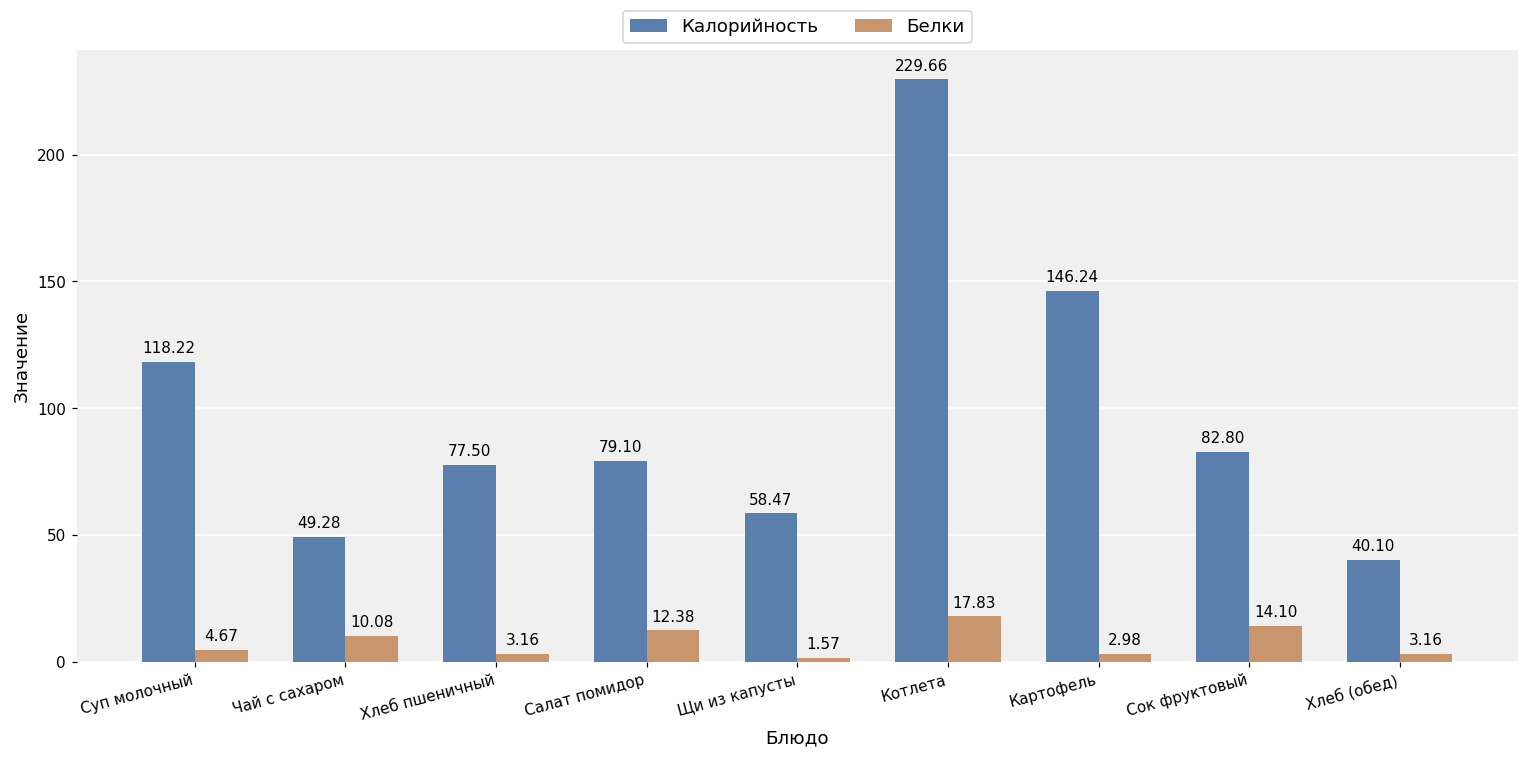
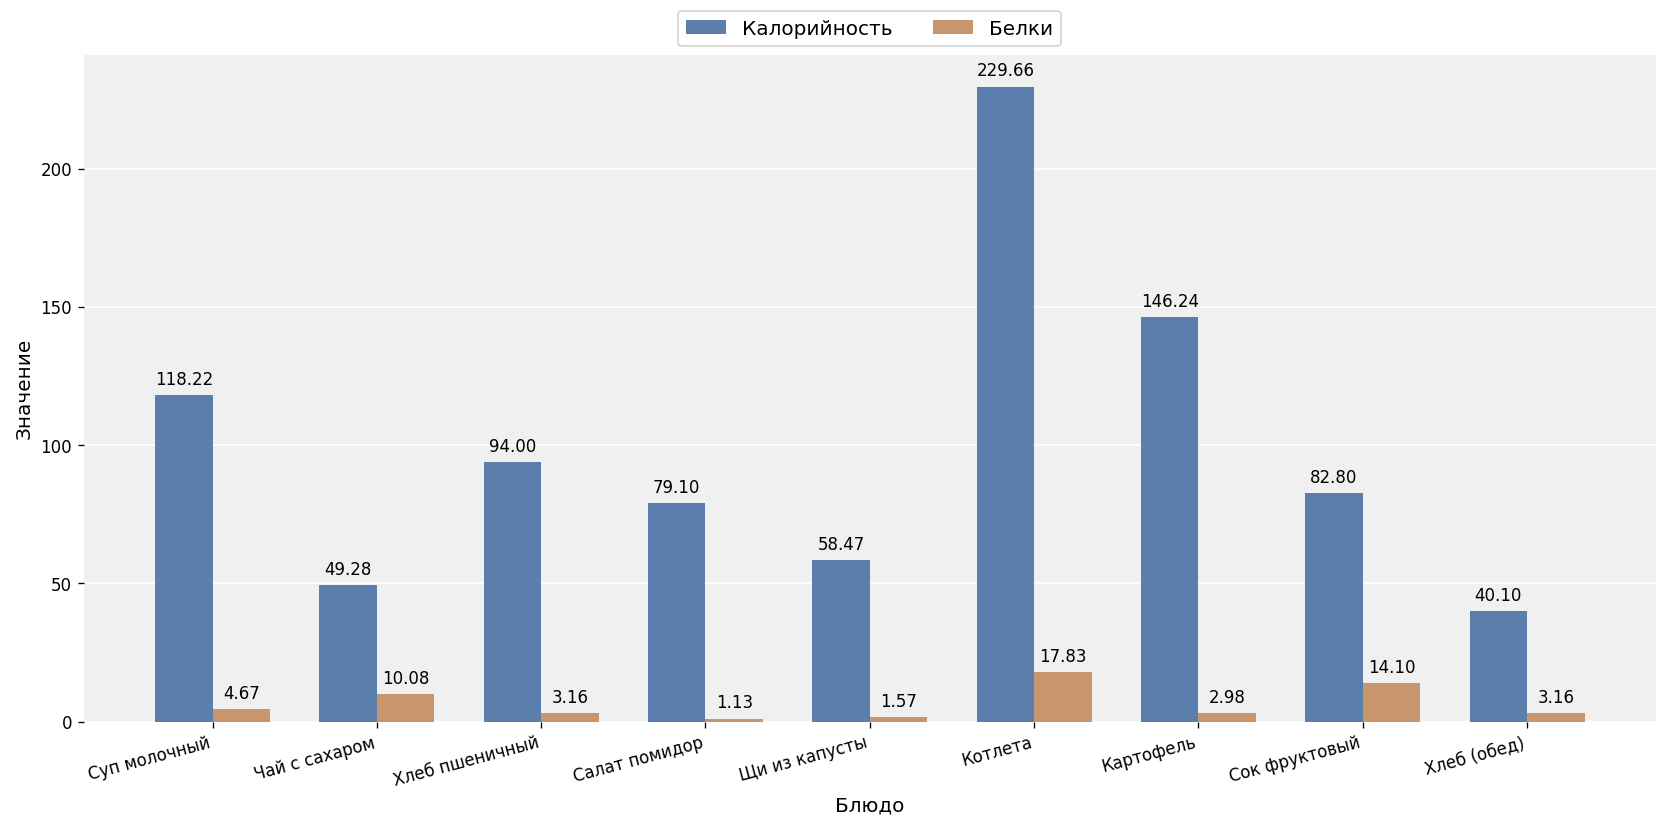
  {
    "Калорийность": {
      "Суп молочный": 118.22,
      "Чай с сахаром": 49.28,
-     "Хлеб пшеничный": 77.50,
+     "Хлеб пшеничный": 94.00,
      "Салат помидор": 79.10,
      "Щи из капусты": 58.47,
      "Котлета": 229.66,
      "Картофель": 146.24,
      "Сок фруктовый": 82.80,
      "Хлеб (обед)": 40.10
    },
    "Белки": {
      "Суп молочный": 4.67,
      "Чай с сахаром": 10.08,
      "Хлеб пшеничный": 3.16,
-     "Салат помидор": 12.38,
+     "Салат помидор": 1.13,
      "Щи из капусты": 1.57,
      "Котлета": 17.83,
      "Картофель": 2.98,
      "Сок фруктовый": 14.10,
      "Хлеб (обед)": 3.16
    }
  }
